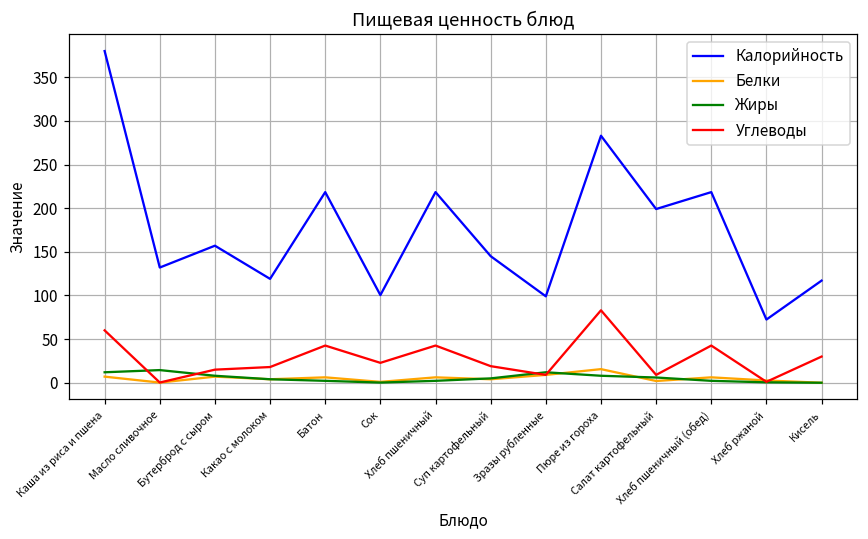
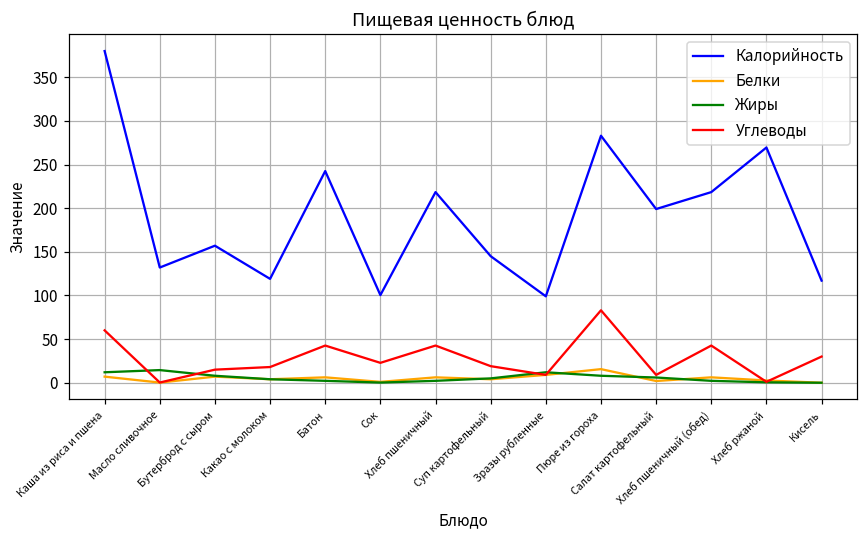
  {
    "Калорийность": {
      "Каша из риса и пшена": 380,
      "Масло сливочное": 130,
      "Бутерброд с сыром": 160,
      "Какао с молоком": 120,
-     "Батон": 220,
+     "Батон": 240,
      "Сок": 100,
      "Хлеб пшеничный": 220,
      "Суп картофельный": 150,
      "Зразы рубленные": 100,
      "Пюре из гороха": 280,
      "Салат картофельный": 200,
      "Хлеб пшеничный (обед)": 220,
-     "Хлеб ржаной": 70,
+     "Хлеб ржаной": 270,
      "Кисель": 120
    },
    "Белки": {
      "Каша из риса и пшена": 10,
      "Батон": 10,
      "Хлеб пшеничный": 10,
      "Пюре из гороха": 20,
      "Салат картофельный": 0,
      "Хлеб пшеничный (обед)": 10
    },
    "Жиры": {
      "Каша из риса и пшена": 10,
      "Масло сливочное": 10,
      "Батон": 0,
      "Хлеб пшеничный": 0,
      "Пюре из гороха": 10,
      "Хлеб пшеничный (обед)": 0
    },
    "Углеводы": {
      "Каша из риса и пшена": 60,
      "Бутерброд с сыром": 20,
      "Какао с молоком": 20,
      "Батон": 40,
      "Сок": 20,
      "Хлеб пшеничный": 40,
      "Суп картофельный": 20,
      "Пюре из гороха": 80,
      "Хлеб пшеничный (обед)": 40,
      "Кисель": 30
    }
  }
